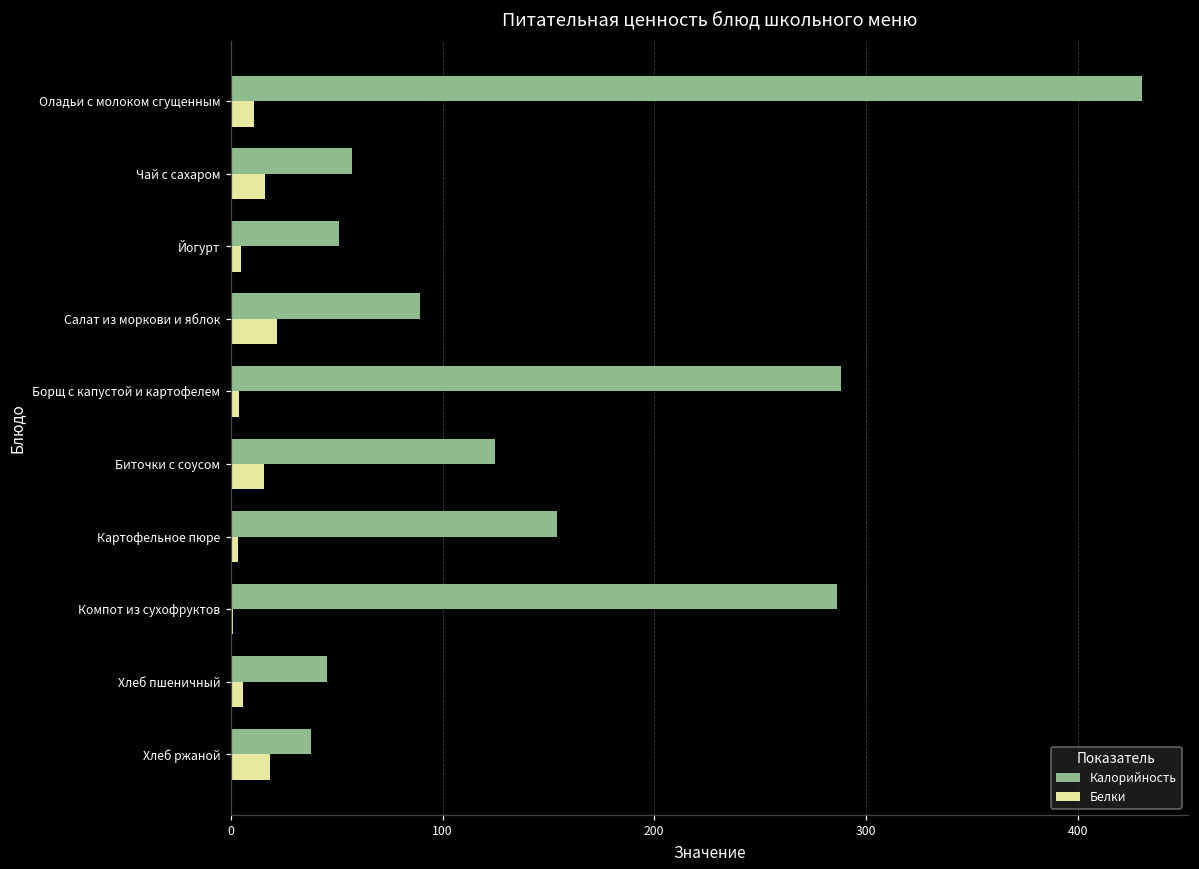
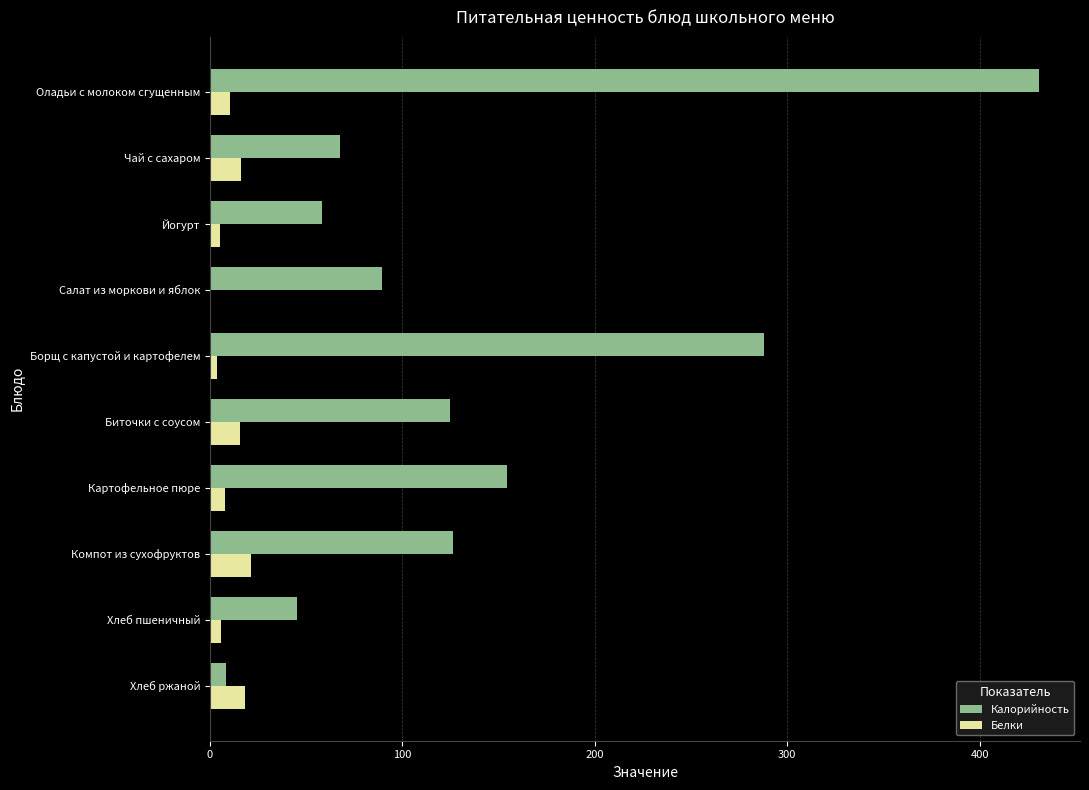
  {
    "Калорийность": {
      "Оладьи с молоком сгущенным": 431,
-     "Чай с сахаром": 57,
-     "Йогурт": 51,
+     "Чай с сахаром": 68,
+     "Йогурт": 59,
      "Салат из моркови и яблок": 89,
      "Борщ с капустой и картофелем": 288,
      "Биточки с соусом": 125,
      "Картофельное пюре": 154,
-     "Компот из сухофруктов": 286,
+     "Компот из сухофруктов": 126,
      "Хлеб пшеничный": 45,
-     "Хлеб ржаной": 38
+     "Хлеб ржаной": 8
    },
    "Белки": {
      "Оладьи с молоком сгущенным": 11,
      "Чай с сахаром": 16,
      "Йогурт": 5,
-     "Салат из моркови и яблок": 22,
+     "Салат из моркови и яблок": 1,
      "Борщ с капустой и картофелем": 4,
      "Биточки с соусом": 16,
-     "Картофельное пюре": 3,
-     "Компот из сухофруктов": 1,
+     "Картофельное пюре": 8,
+     "Компот из сухофруктов": 22,
      "Хлеб пшеничный": 6,
      "Хлеб ржаной": 18
    }
  }
